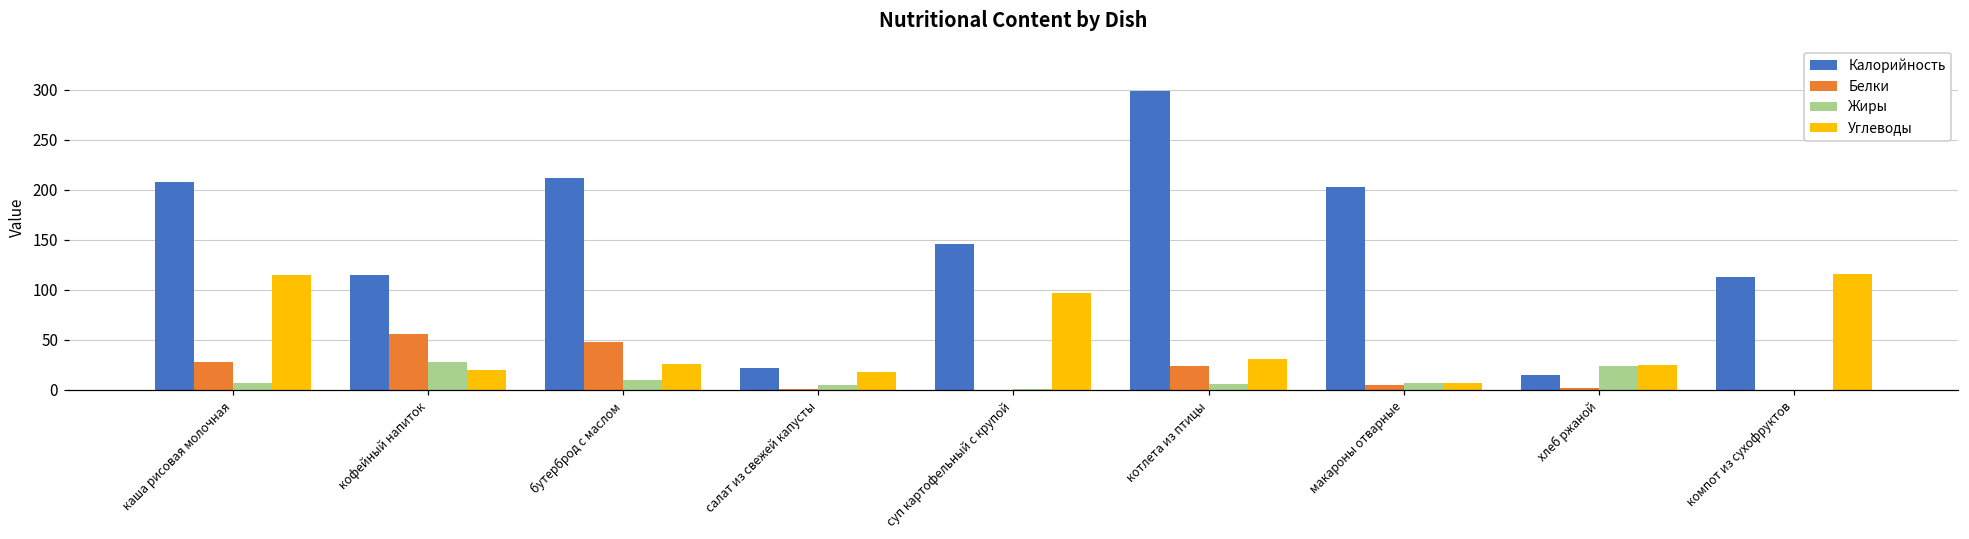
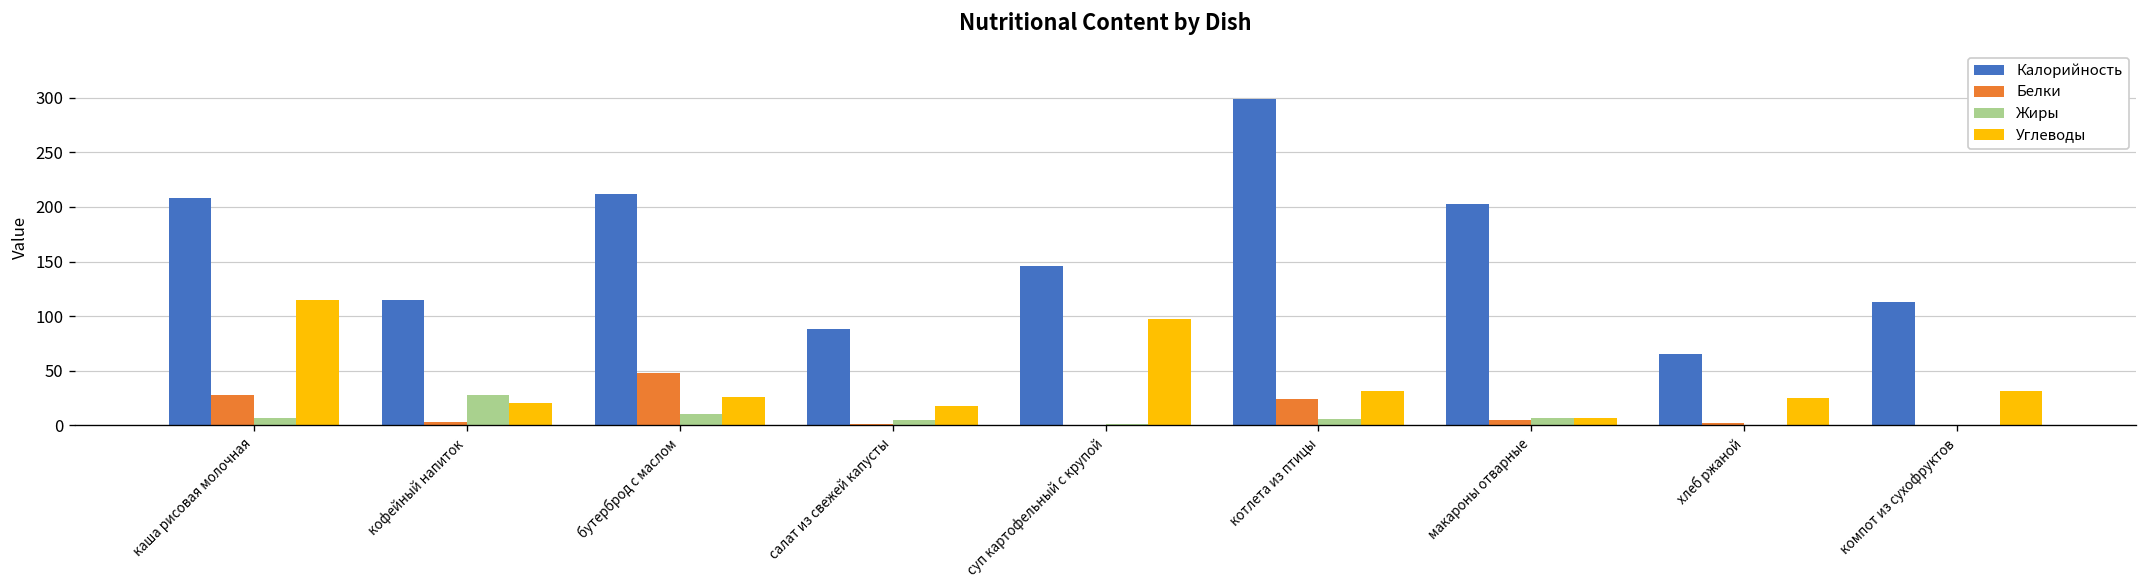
  {
    "Калорийность": {
      "каша рисовая молочная": 210,
      "кофейный напиток": 120,
      "бутерброд с маслом": 210,
-     "салат из свежей капусты": 20,
+     "салат из свежей капусты": 90,
      "суп картофельный с крупой": 150,
      "котлета из птицы": 300,
      "макароны отварные": 200,
-     "хлеб ржаной": 20,
+     "хлеб ржаной": 70,
      "компот из сухофруктов": 110
    },
    "Белки": {
      "каша рисовая молочная": 30,
-     "кофейный напиток": 60,
+     "кофейный напиток": 0,
      "бутерброд с маслом": 50,
      "суп картофельный с крупой": 0,
      "котлета из птицы": 20,
      "макароны отварные": 10,
      "компот из сухофруктов": 0
    },
    "Жиры": {
      "каша рисовая молочная": 10,
      "кофейный напиток": 30,
      "бутерброд с маслом": 10,
      "салат из свежей капусты": 10,
      "котлета из птицы": 10,
      "макароны отварные": 10,
-     "хлеб ржаной": 20,
+     "хлеб ржаной": 0,
      "компот из сухофруктов": 0
    },
    "Углеводы": {
      "каша рисовая молочная": 120,
      "кофейный напиток": 20,
      "бутерброд с маслом": 30,
      "салат из свежей капусты": 20,
      "суп картофельный с крупой": 100,
      "котлета из птицы": 30,
      "макароны отварные": 10,
      "хлеб ржаной": 30,
-     "компот из сухофруктов": 120
+     "компот из сухофруктов": 30
    }
  }
